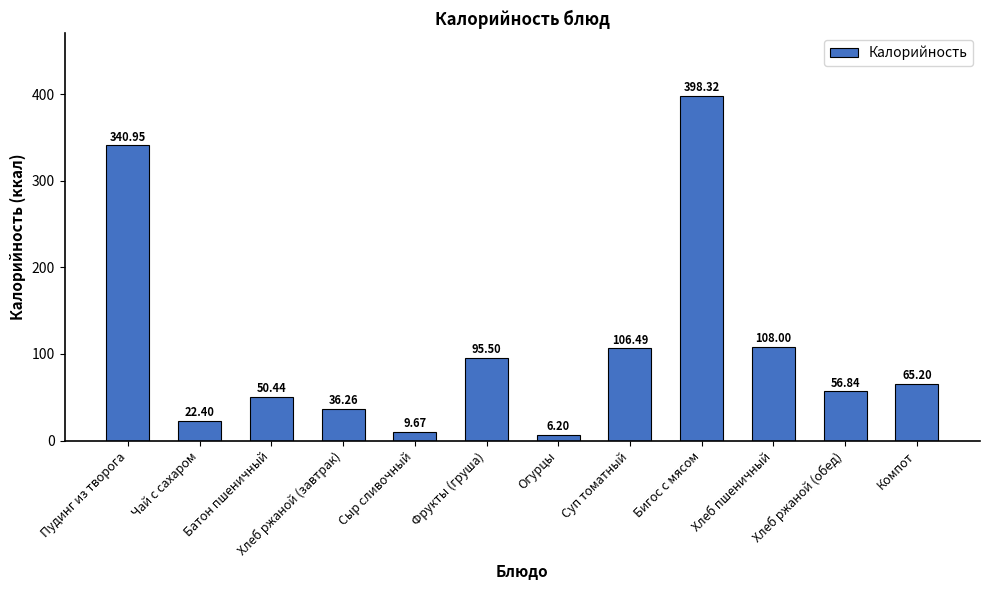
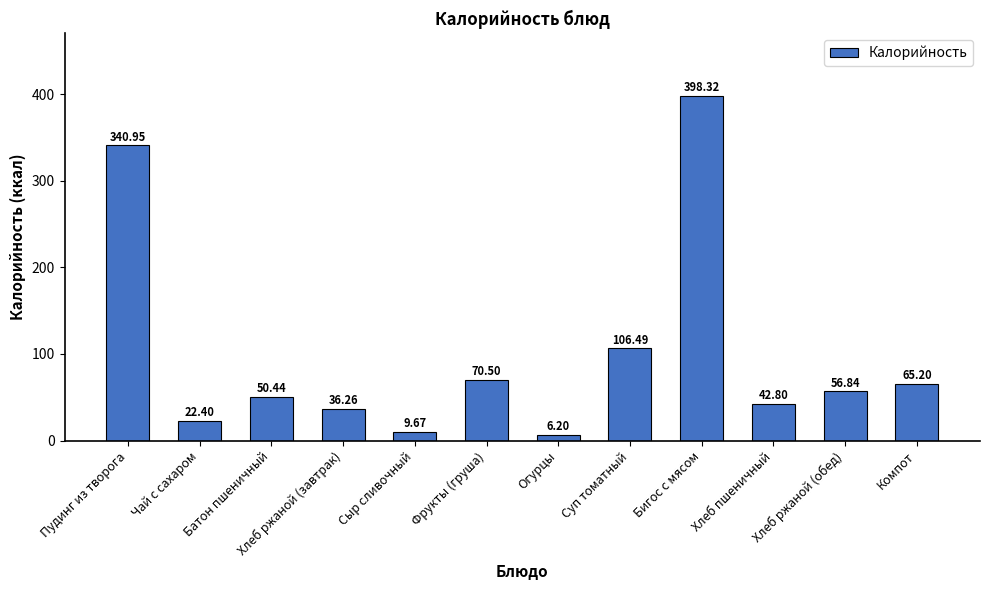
  {
    "Пудинг из творога": 340.95,
    "Чай с сахаром": 22.40,
    "Батон пшеничный": 50.44,
    "Хлеб ржаной (завтрак)": 36.26,
    "Сыр сливочный": 9.67,
-   "Фрукты (груша)": 95.50,
+   "Фрукты (груша)": 70.50,
    "Огурцы": 6.20,
    "Суп томатный": 106.49,
    "Бигос с мясом": 398.32,
-   "Хлеб пшеничный": 108.00,
+   "Хлеб пшеничный": 42.80,
    "Хлеб ржаной (обед)": 56.84,
    "Компот": 65.20
  }
